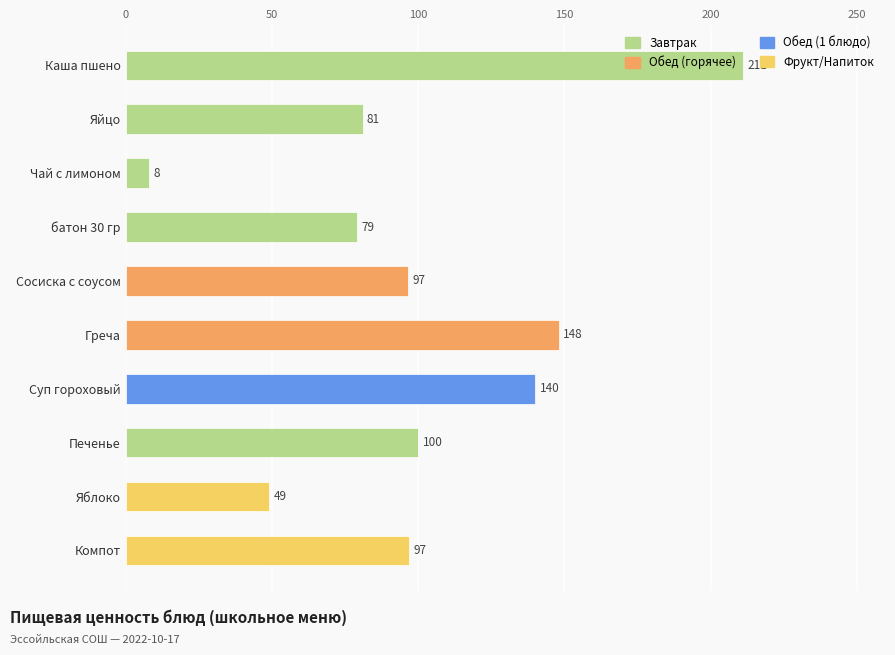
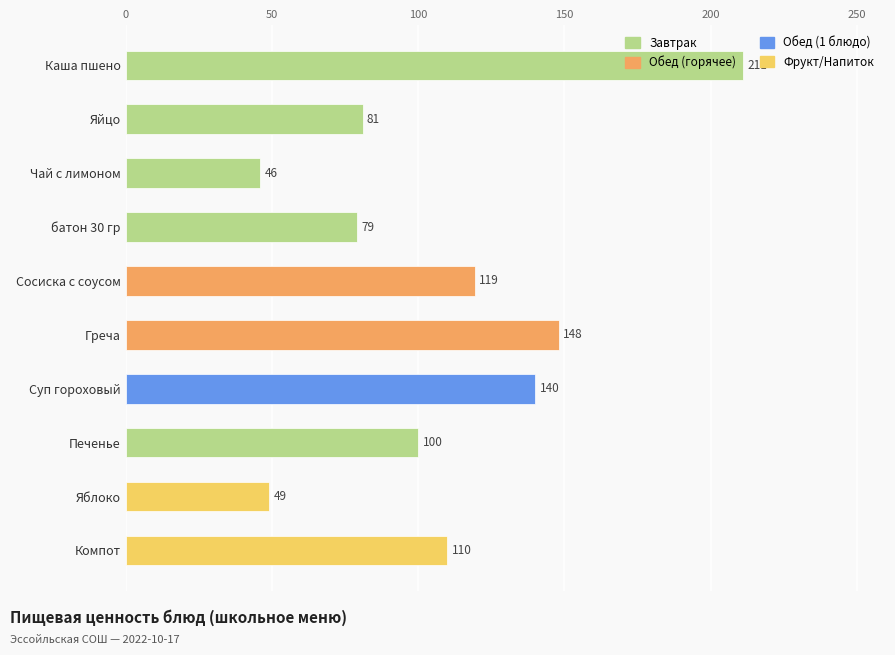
  {
    "Каша пшено": 211,
    "Яйцо": 81,
-   "Чай с лимоном": 8,
+   "Чай с лимоном": 46,
    "батон 30 гр": 79,
-   "Сосиска с соусом": 97,
+   "Сосиска с соусом": 119,
    "Греча": 148,
    "Суп гороховый": 140,
    "Печенье": 100,
    "Яблоко": 49,
-   "Компот": 97
+   "Компот": 110
  }
